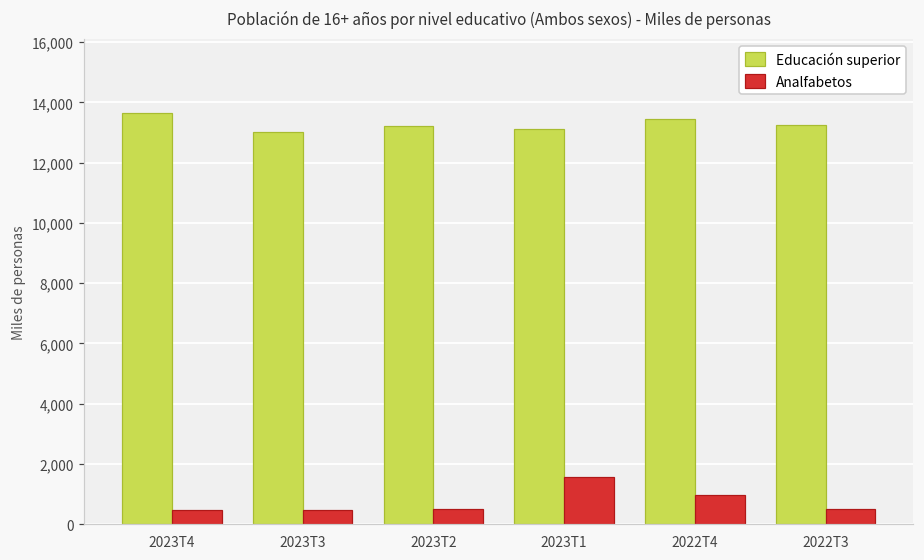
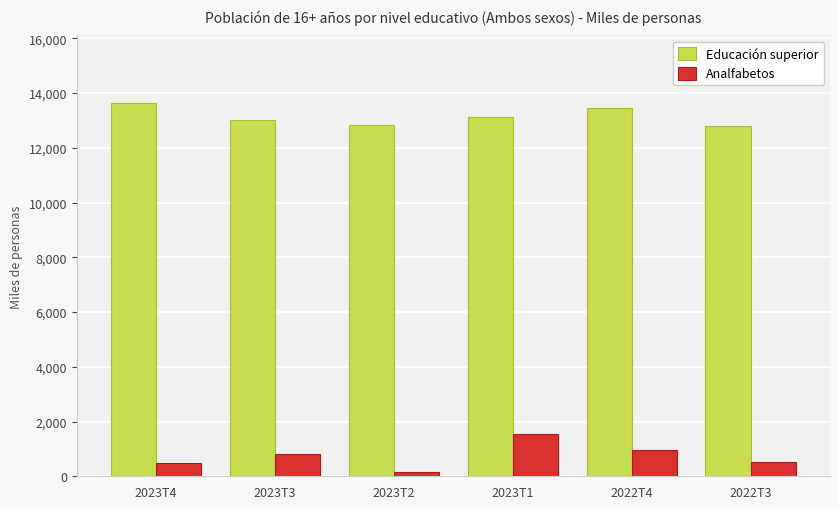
  {
    "Educación superior": {
      "2023T4": "13,600",
      "2023T3": "13,000",
-     "2023T2": "13,200",
+     "2023T2": "12,800",
      "2023T1": "13,100",
      "2022T4": "13,500",
-     "2022T3": "13,200"
+     "2022T3": "12,800"
    },
    "Analfabetos": {
      "2023T4": "500",
-     "2023T3": "500",
-     "2023T2": "500",
+     "2023T3": "800",
+     "2023T2": "200",
      "2023T1": "1,500",
      "2022T4": "1,000",
      "2022T3": "500"
    }
  }
